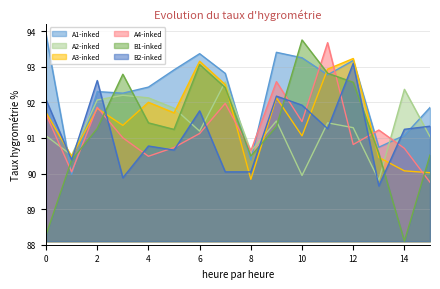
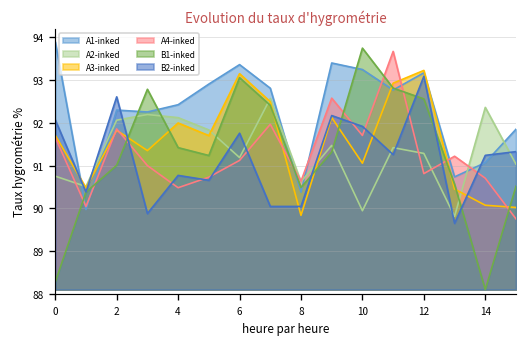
  {
    "A2-inked": {
-     "0": 91.1,
+     "0": 90.8,
      "2": 92.1,
      "4": 92.1,
      "10": 89.9,
      "12": 91.3,
      "14": 92.4
    },
    "A3-inked": {
      "4": 92.0,
      "6": 93.2,
      "8": 89.8,
      "10": 91.1,
      "14": 90.1
    },
    "A4-inked": {
      "4": 90.5,
-     "10": 91.5,
+     "10": 91.7,
      "12": 90.8,
      "14": 90.7
    },
    "B1-inked": {
      "0": 88.3,
-     "2": 91.3,
+     "2": 91.0,
      "4": 91.4,
      "6": 93.1,
      "8": 90.5,
      "10": 93.8,
      "12": 92.6,
      "14": 88.1
    }
  }
